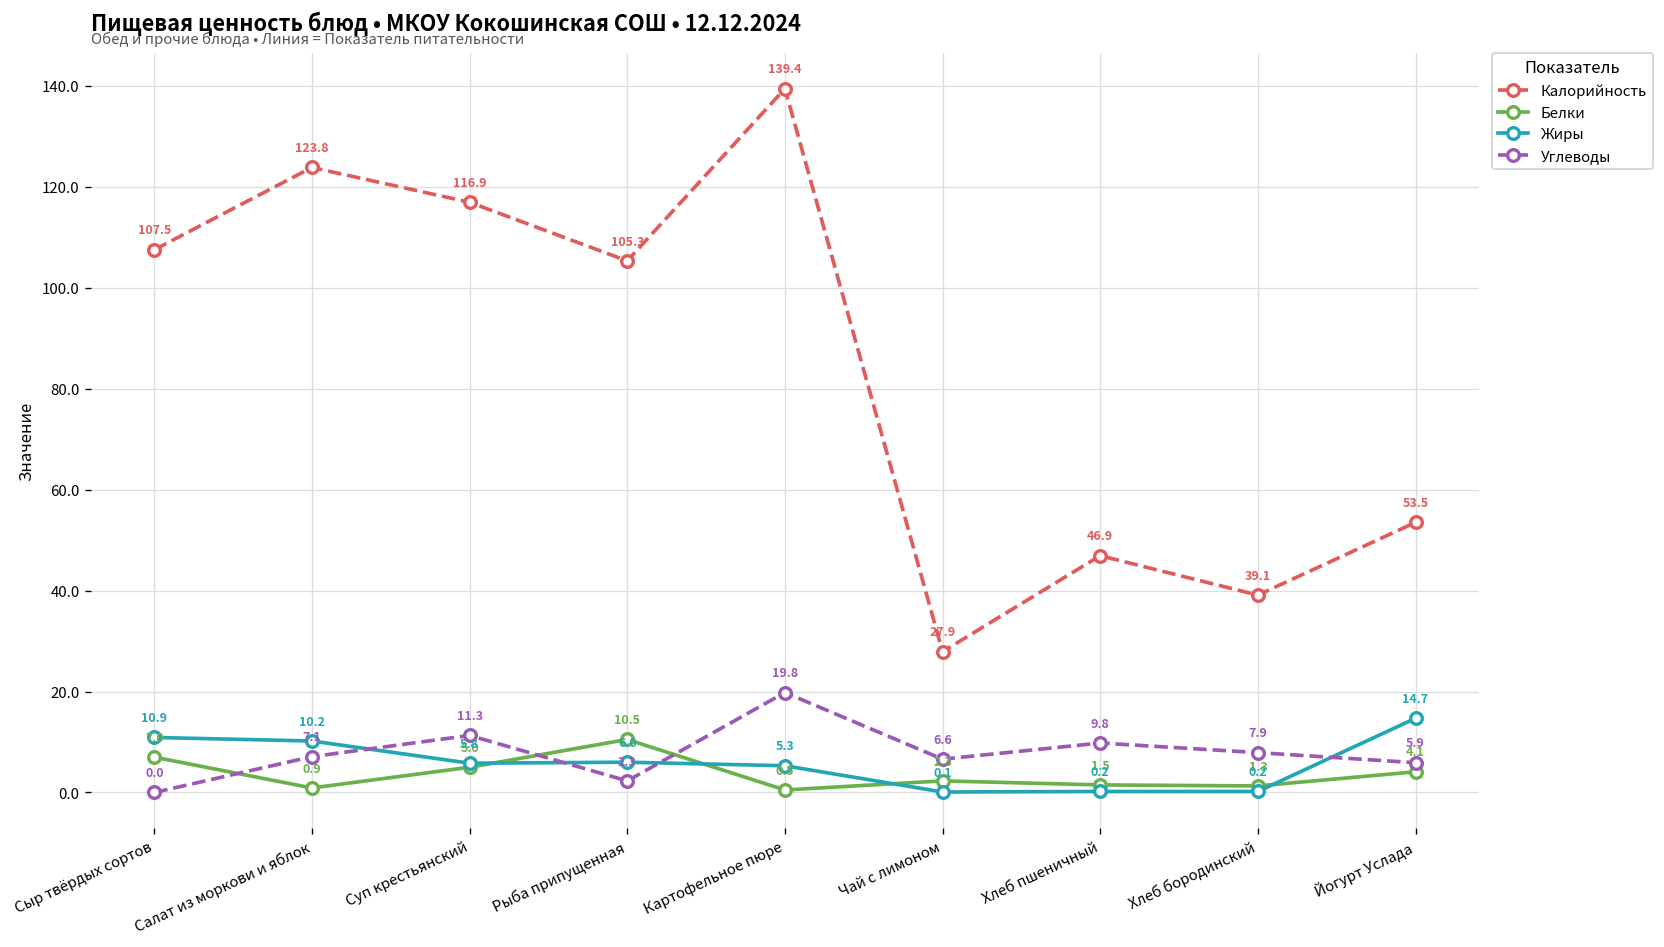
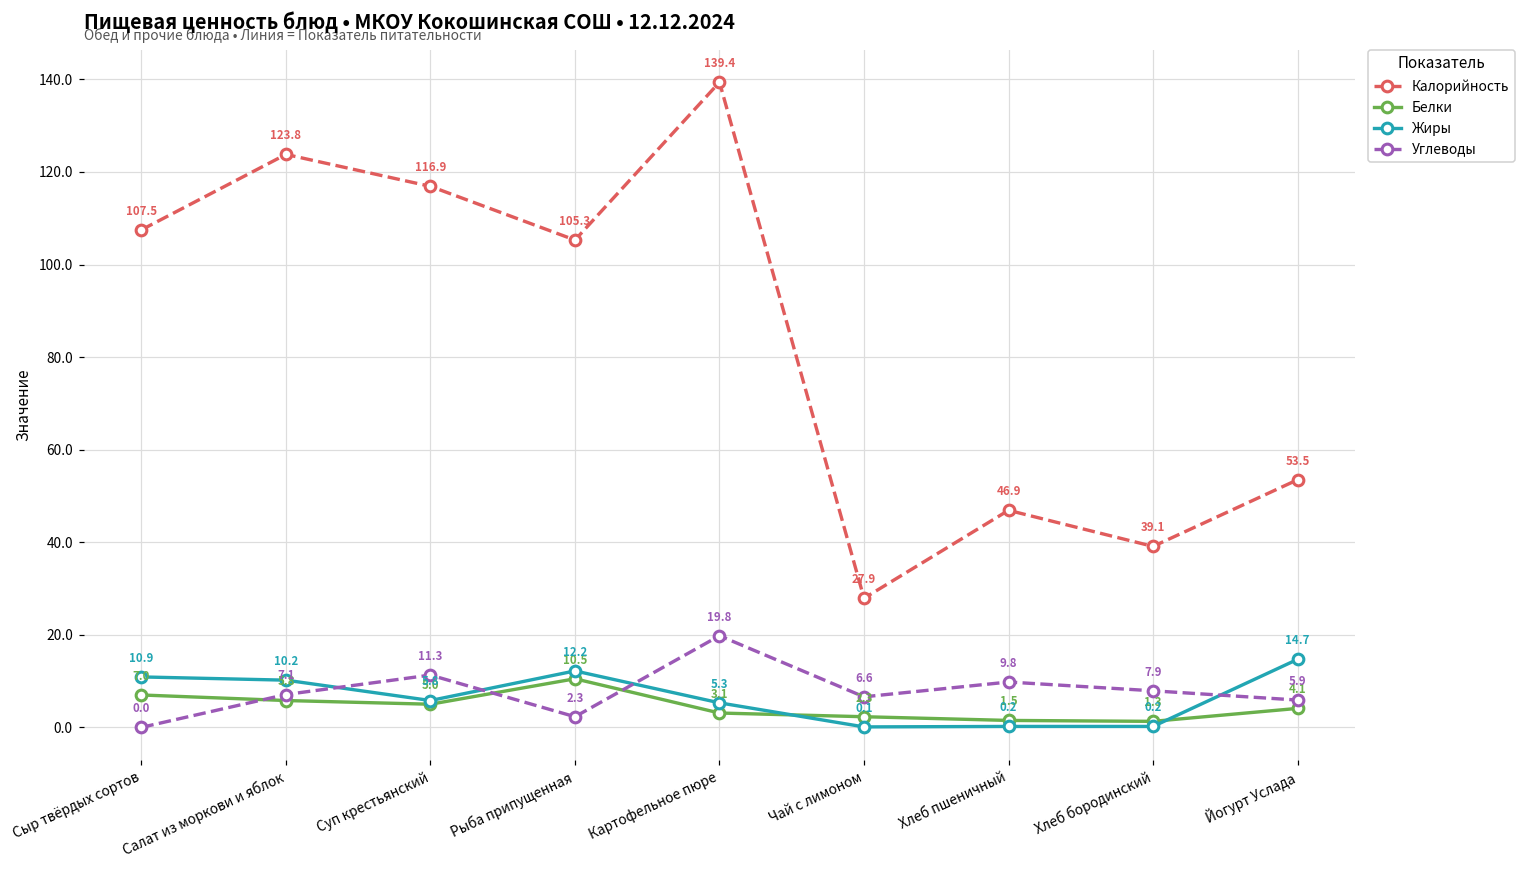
  {
    "Калорийность": {
      "Сыр твёрдых сортов": 107.5,
      "Салат из моркови и яблок": 123.8,
      "Суп крестьянский": 116.9,
      "Рыба припущенная": 105.3,
      "Картофельное пюре": 139.4,
      "Чай с лимоном": 27.9,
      "Хлеб пшеничный": 46.9,
      "Хлеб бородинский": 39.1,
      "Йогурт Услада": 53.5
    },
    "Белки": {
-     "Салат из моркови и яблок": 0.9,
-     "Картофельное пюре": 0.5
+     "Салат из моркови и яблок": 5.8,
+     "Картофельное пюре": 3.1
    },
    "Жиры": {
      "Сыр твёрдых сортов": 10.9,
      "Салат из моркови и яблок": 10.2,
-     "Рыба припущенная": 6.0,
+     "Рыба припущенная": 12.2,
      "Картофельное пюре": 5.3,
      "Йогурт Услада": 14.7
    },
    "Углеводы": {
      "Сыр твёрдых сортов": 0.0,
      "Суп крестьянский": 11.3,
      "Рыба припущенная": 2.3,
      "Картофельное пюре": 19.8,
      "Чай с лимоном": 6.6,
      "Хлеб пшеничный": 9.8,
      "Хлеб бородинский": 7.9
    }
  }
